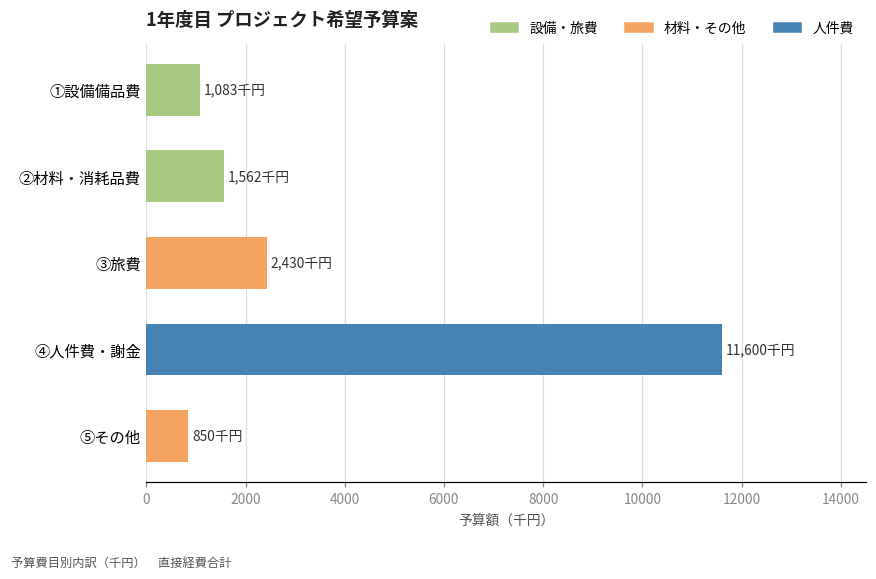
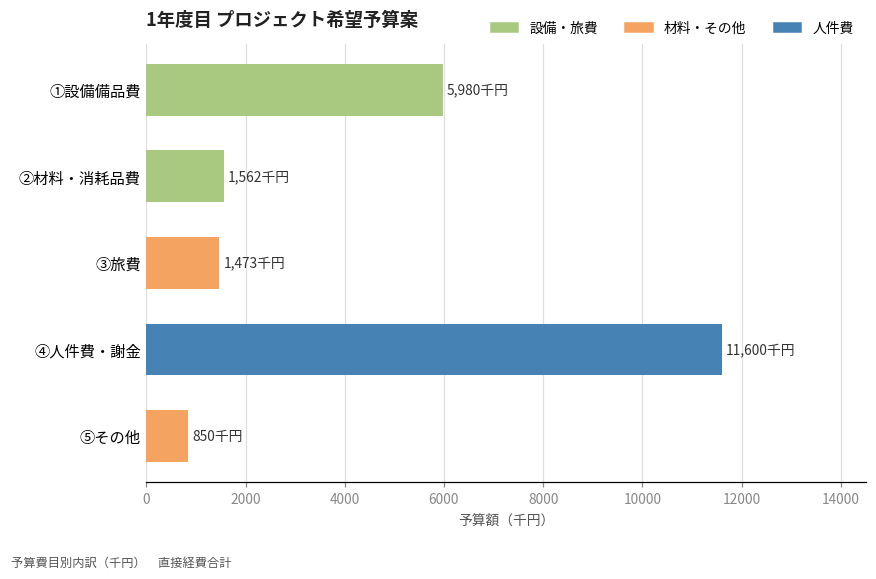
  {
-   "①設備備品費": "1,083",
+   "①設備備品費": "5,980",
    "②材料・消耗品費": "1,562",
-   "③旅費": "2,430",
+   "③旅費": "1,473",
    "④人件費・謝金": "11,600",
    "⑤その他": "850"
  }
